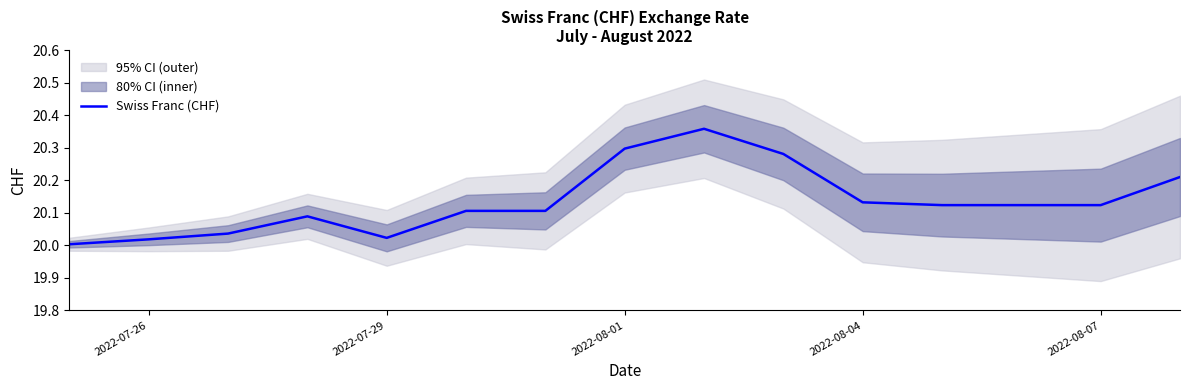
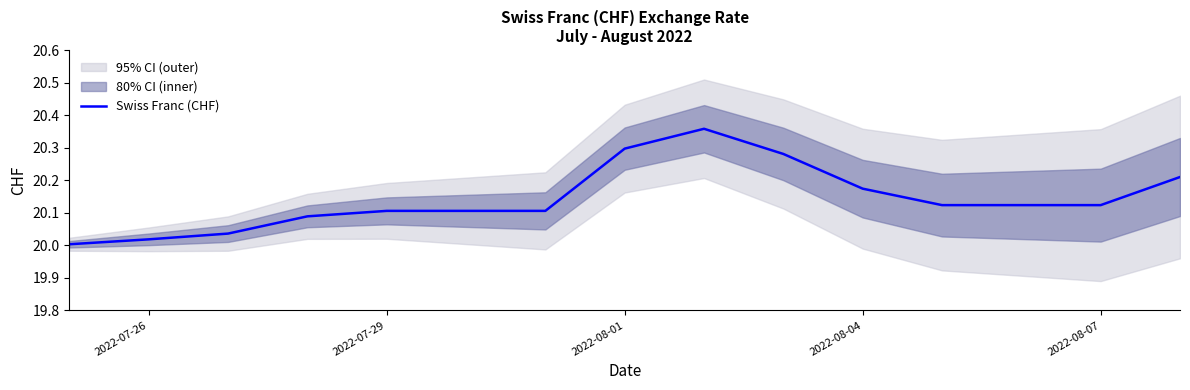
  {
    "Swiss Franc (CHF)": {
      "2022-07-26": 20.02,
-     "2022-07-29": 20.02,
+     "2022-07-29": 20.11,
      "2022-08-01": 20.30,
-     "2022-08-04": 20.13,
+     "2022-08-04": 20.17,
      "2022-08-07": 20.12
    }
  }
